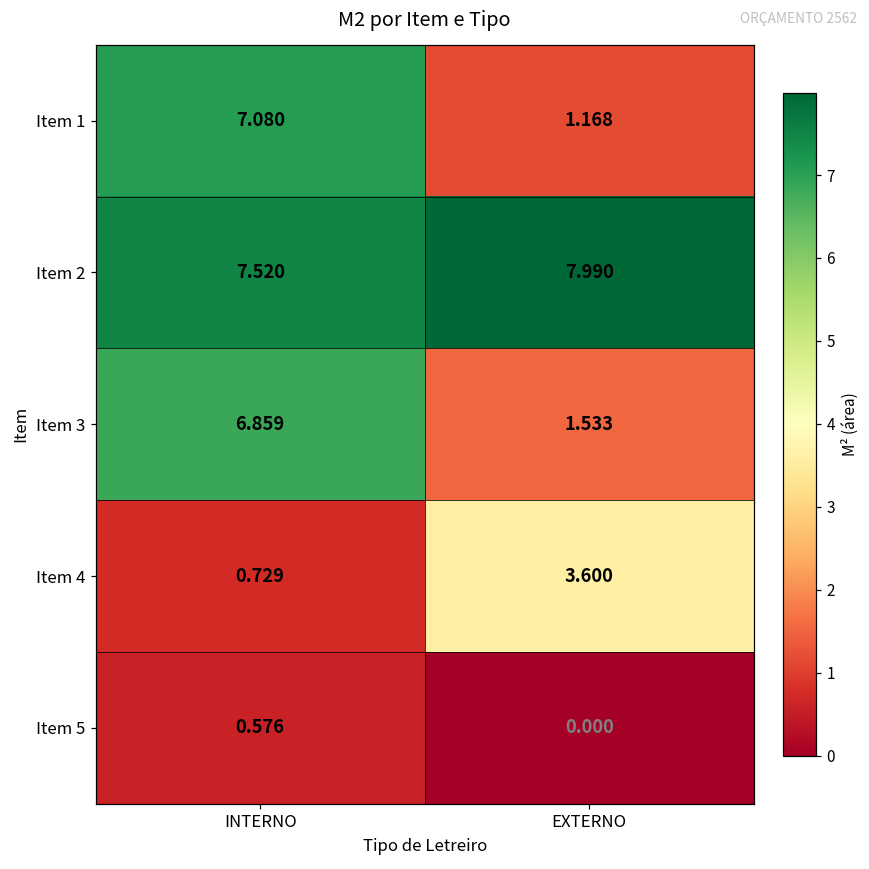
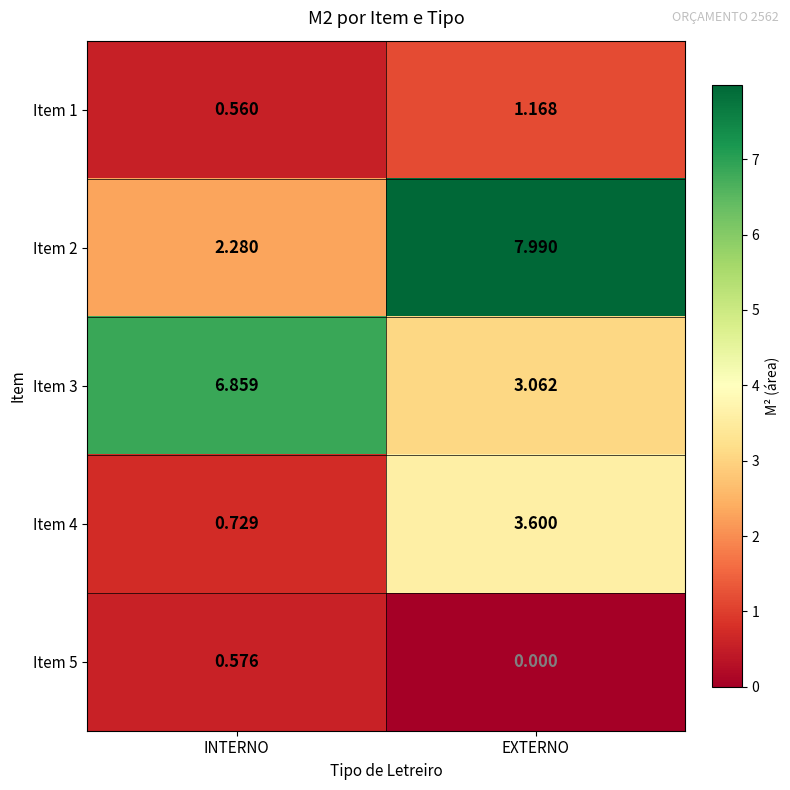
  {
    "Item 1": {
-     "INTERNO": 7.080,
+     "INTERNO": 0.560,
      "EXTERNO": 1.168
    },
    "Item 2": {
-     "INTERNO": 7.520,
+     "INTERNO": 2.280,
      "EXTERNO": 7.990
    },
    "Item 3": {
      "INTERNO": 6.859,
-     "EXTERNO": 1.533
+     "EXTERNO": 3.062
    },
    "Item 4": {
      "INTERNO": 0.729,
      "EXTERNO": 3.600
    },
    "Item 5": {
      "INTERNO": 0.576,
      "EXTERNO": 0.000
    }
  }
